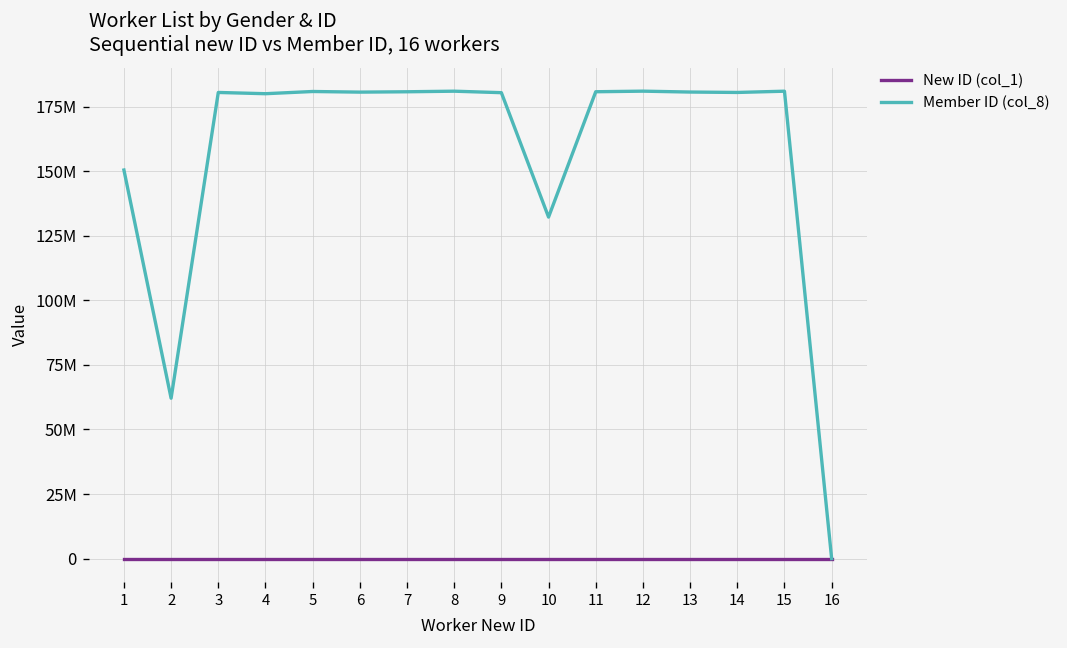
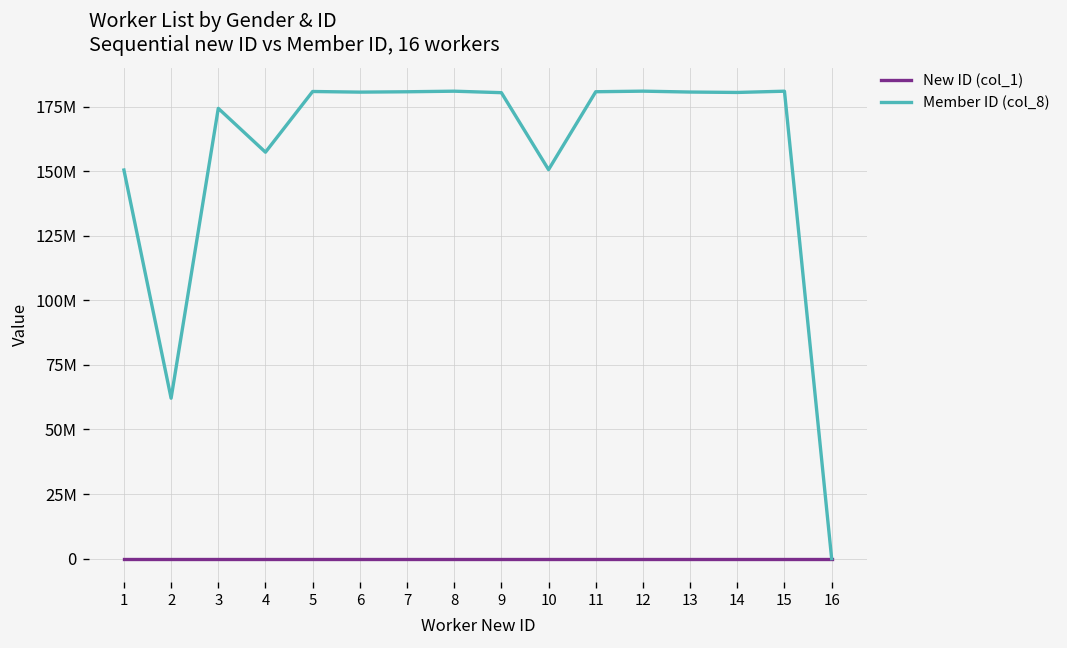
  {
    "New ID (col_1)": {
      "1": 0,
      "2": 0,
      "3": 0,
      "4": 0,
      "5": 0,
      "6": 0,
      "7": 0,
      "8": 0,
      "9": 0,
      "10": 0,
      "11": 0,
      "12": 0,
      "13": 0,
      "14": 0,
      "15": 0
    },
    "Member ID (col_8)": {
      "1": 150000000,
      "2": 62000000,
-     "3": 180000000,
-     "4": 180000000,
+     "3": 174000000,
+     "4": 157000000,
      "5": 181000000,
      "6": 181000000,
      "7": 181000000,
      "8": 181000000,
      "9": 180000000,
-     "10": 132000000,
+     "10": 151000000,
      "11": 181000000,
      "12": 181000000,
      "13": 181000000,
      "14": 181000000,
      "15": 181000000
    }
  }
